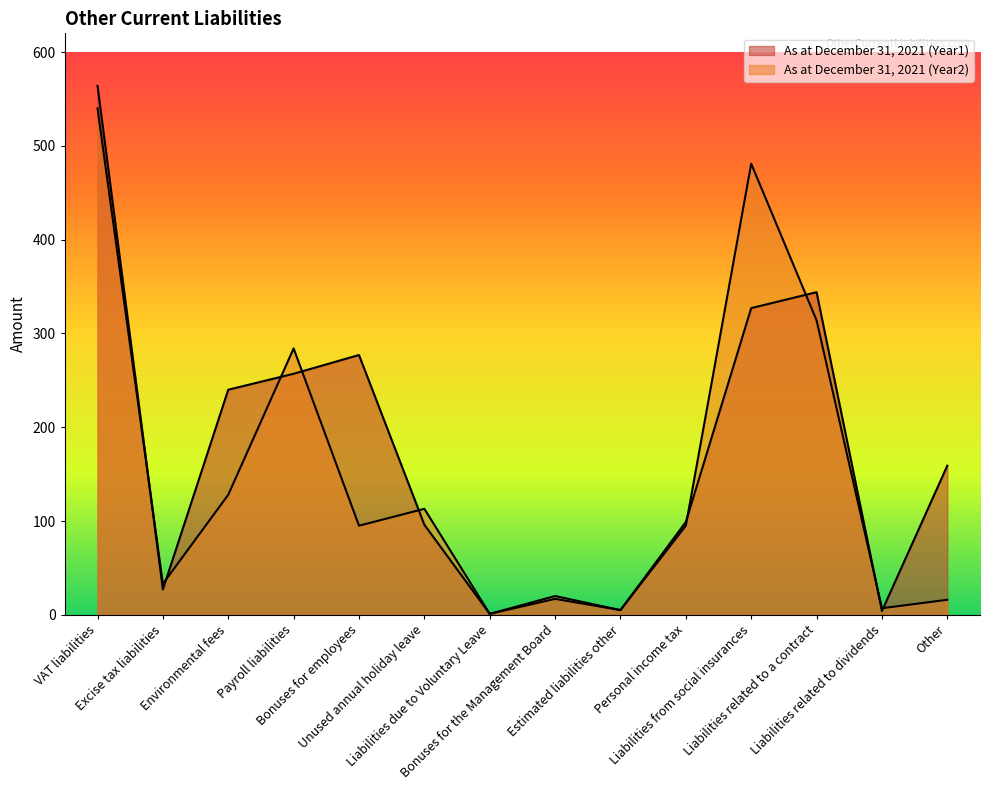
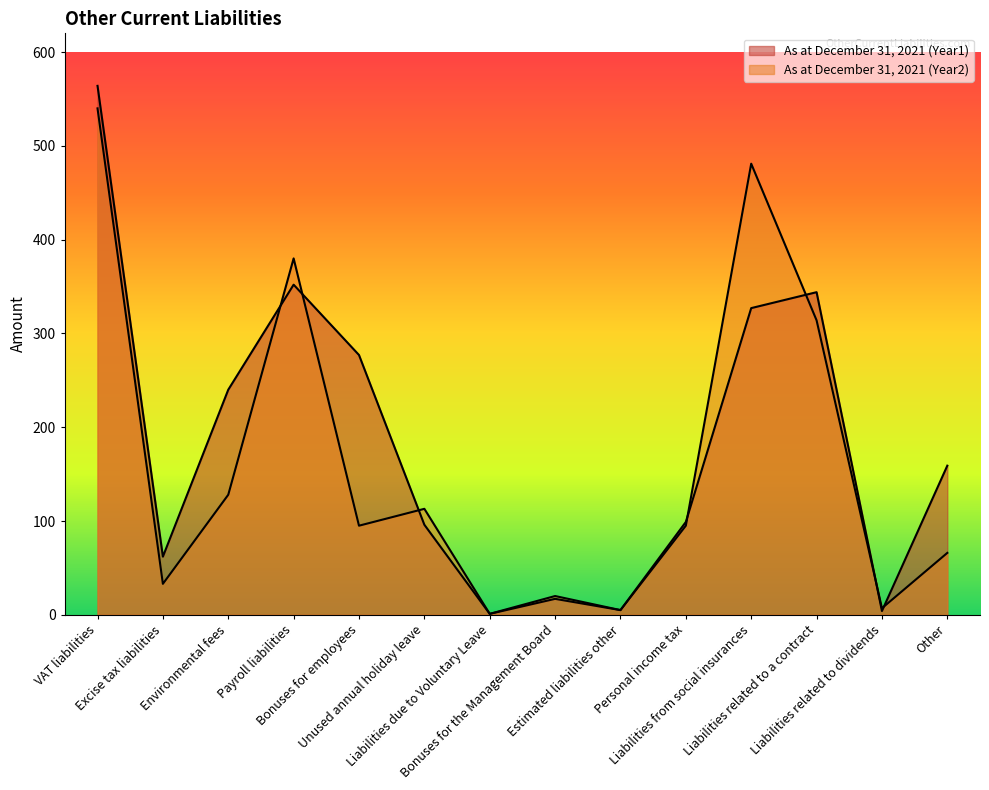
  {
    "As at December 31, 2021 (Year1)": {
      "VAT liabilities": 560,
-     "Excise tax liabilities": 30,
+     "Excise tax liabilities": 60,
      "Environmental fees": 240,
-     "Payroll liabilities": 260,
+     "Payroll liabilities": 350,
      "Bonuses for employees": 280,
      "Unused annual holiday leave": 100,
      "Bonuses for the Management Board": 20,
      "Personal income tax": 100,
      "Liabilities from social insurances": 330,
      "Liabilities related to a contract": 340,
      "Liabilities related to dividends": 0,
      "Other": 160
    },
    "As at December 31, 2021 (Year2)": {
      "VAT liabilities": 540,
      "Excise tax liabilities": 30,
      "Environmental fees": 130,
-     "Payroll liabilities": 280,
+     "Payroll liabilities": 380,
      "Bonuses for employees": 100,
      "Unused annual holiday leave": 110,
      "Bonuses for the Management Board": 20,
      "Personal income tax": 100,
      "Liabilities from social insurances": 480,
      "Liabilities related to a contract": 310,
      "Liabilities related to dividends": 10,
-     "Other": 20
+     "Other": 70
    }
  }
